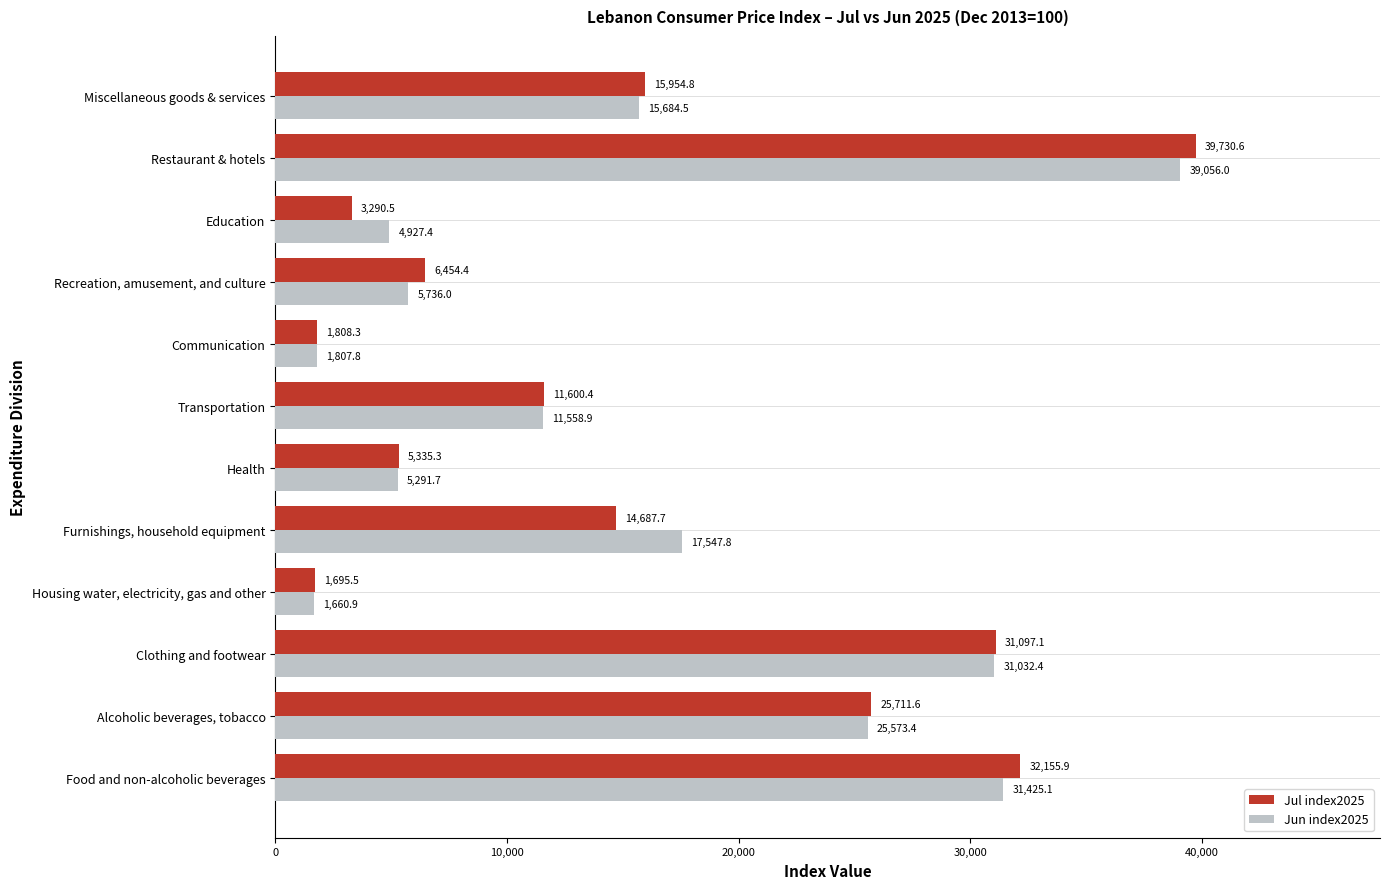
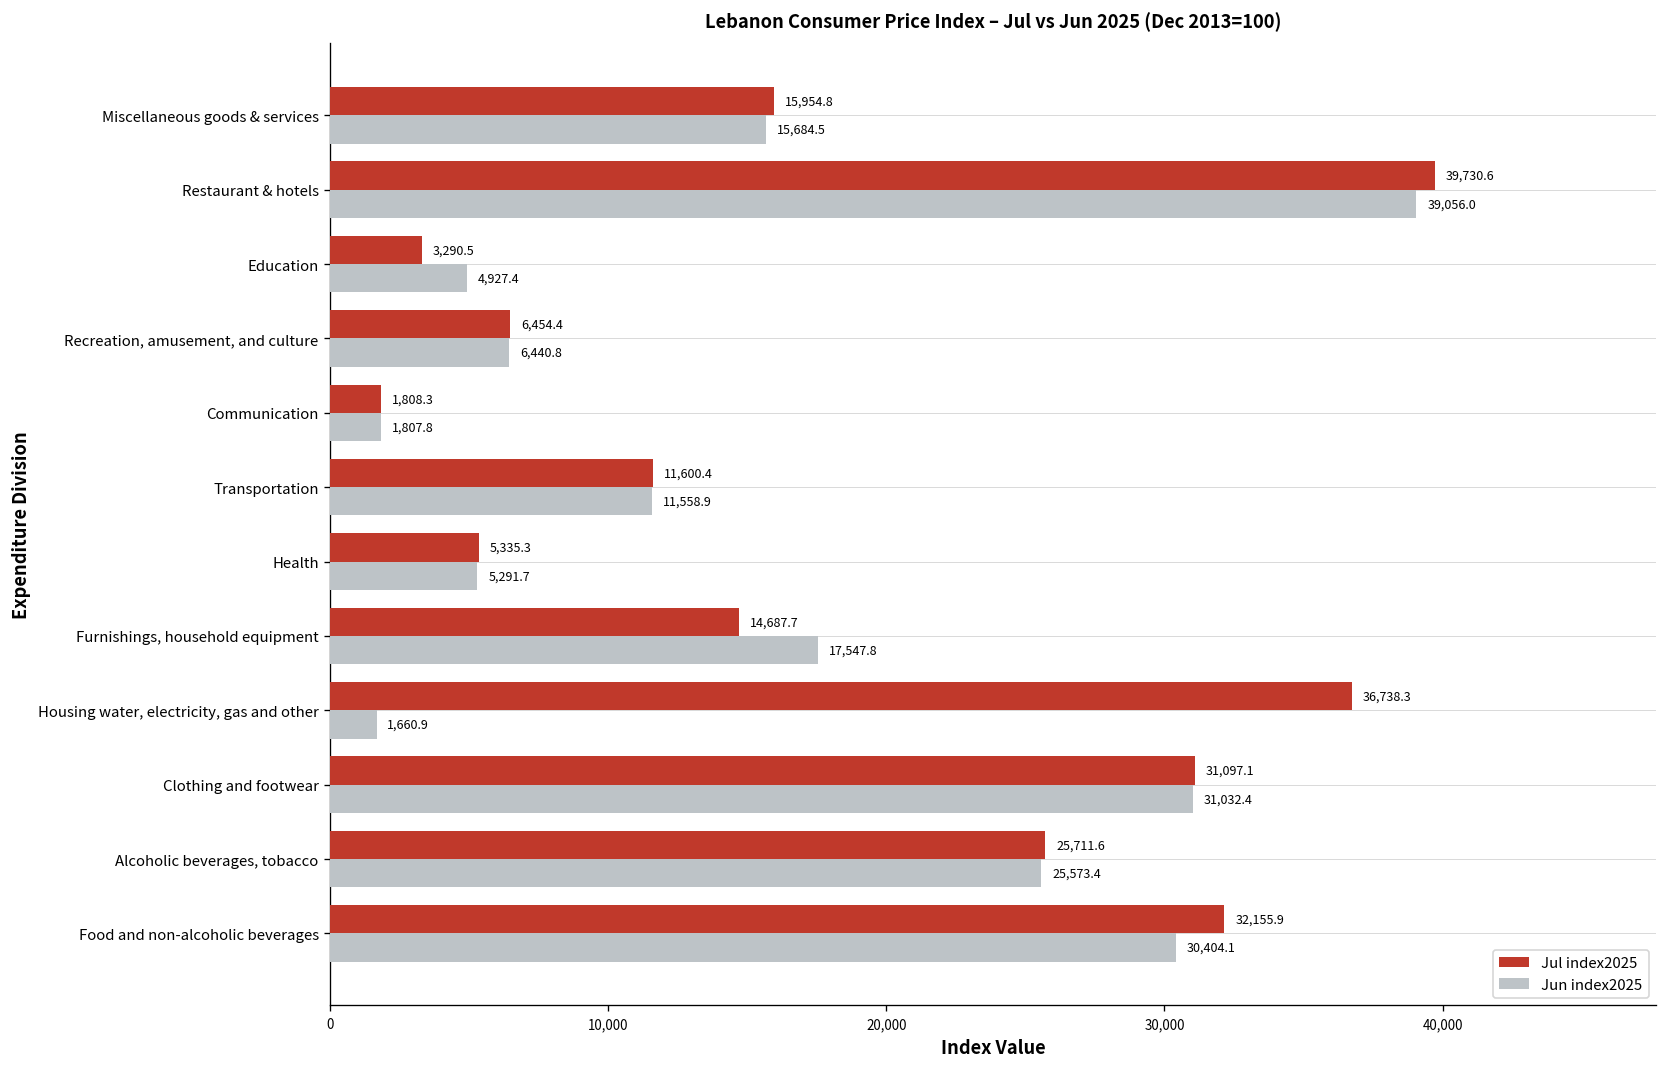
  {
    "Jul index2025": {
      "Miscellaneous goods & services": "15,954.8",
      "Restaurant & hotels": "39,730.6",
      "Education": "3,290.5",
      "Recreation, amusement, and culture": "6,454.4",
      "Communication": "1,808.3",
      "Transportation": "11,600.4",
      "Health": "5,335.3",
      "Furnishings, household equipment": "14,687.7",
-     "Housing water, electricity, gas and other": "1,695.5",
+     "Housing water, electricity, gas and other": "36,738.3",
      "Clothing and footwear": "31,097.1",
      "Alcoholic beverages, tobacco": "25,711.6",
      "Food and non-alcoholic beverages": "32,155.9"
    },
    "Jun index2025": {
      "Miscellaneous goods & services": "15,684.5",
      "Restaurant & hotels": "39,056.0",
      "Education": "4,927.4",
-     "Recreation, amusement, and culture": "5,736.0",
+     "Recreation, amusement, and culture": "6,440.8",
      "Communication": "1,807.8",
      "Transportation": "11,558.9",
      "Health": "5,291.7",
      "Furnishings, household equipment": "17,547.8",
      "Housing water, electricity, gas and other": "1,660.9",
      "Clothing and footwear": "31,032.4",
      "Alcoholic beverages, tobacco": "25,573.4",
-     "Food and non-alcoholic beverages": "31,425.1"
+     "Food and non-alcoholic beverages": "30,404.1"
    }
  }
